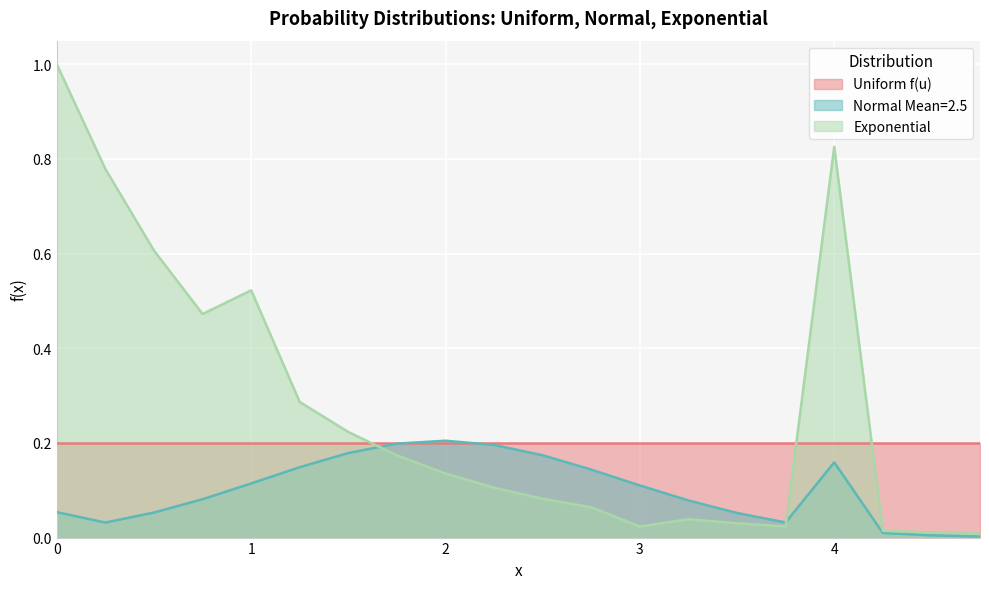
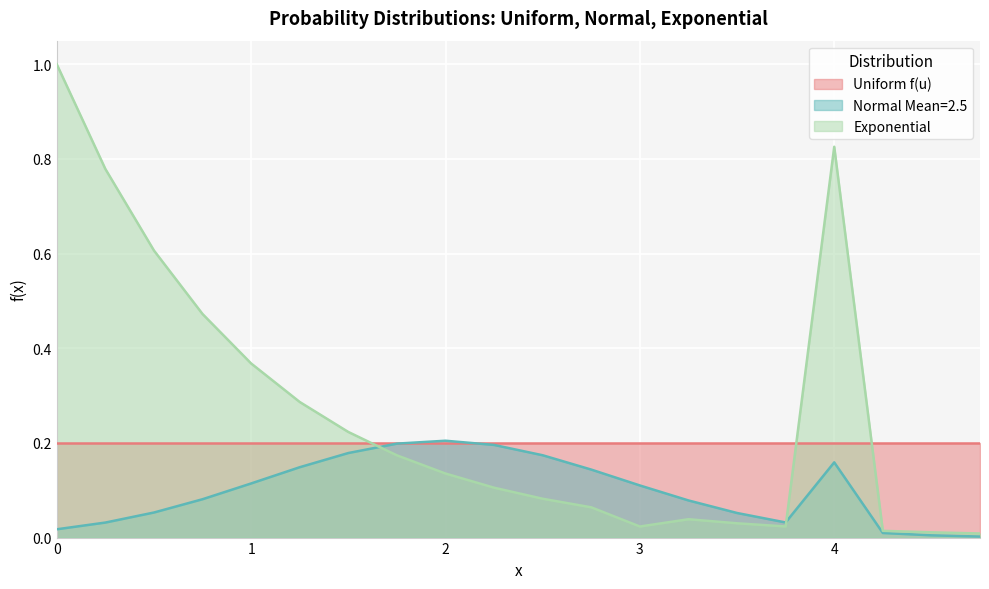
  {
    "Uniform f(u)": {
      "0": 0.20,
      "1": 0.20,
      "3": 0.20,
      "4": 0.20
    },
    "Normal Mean=2.5": {
-     "0": 0.05,
+     "0": 0.02,
      "1": 0.11,
      "3": 0.11,
      "4": 0.16
    },
    "Exponential": {
      "0": 1.00,
-     "1": 0.52,
+     "1": 0.37,
      "2": 0.14,
      "3": 0.02,
      "4": 0.83
    }
  }
